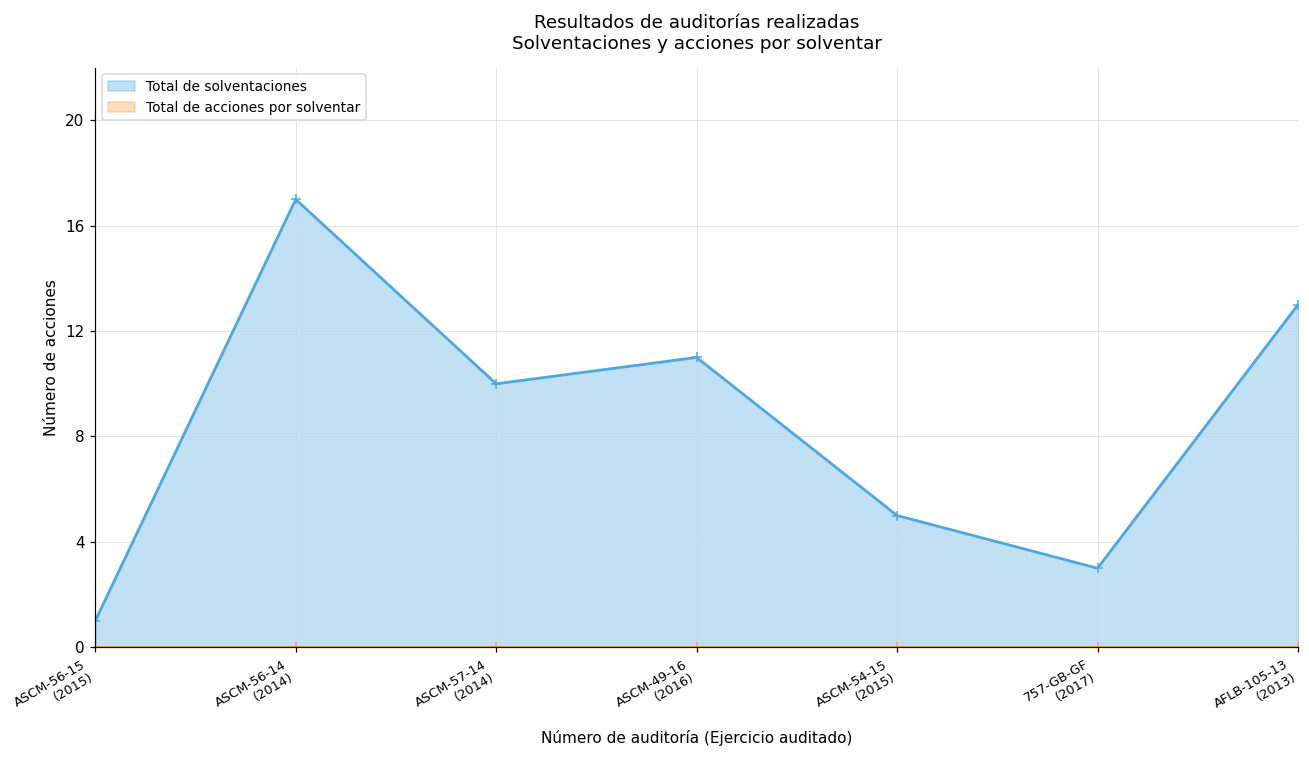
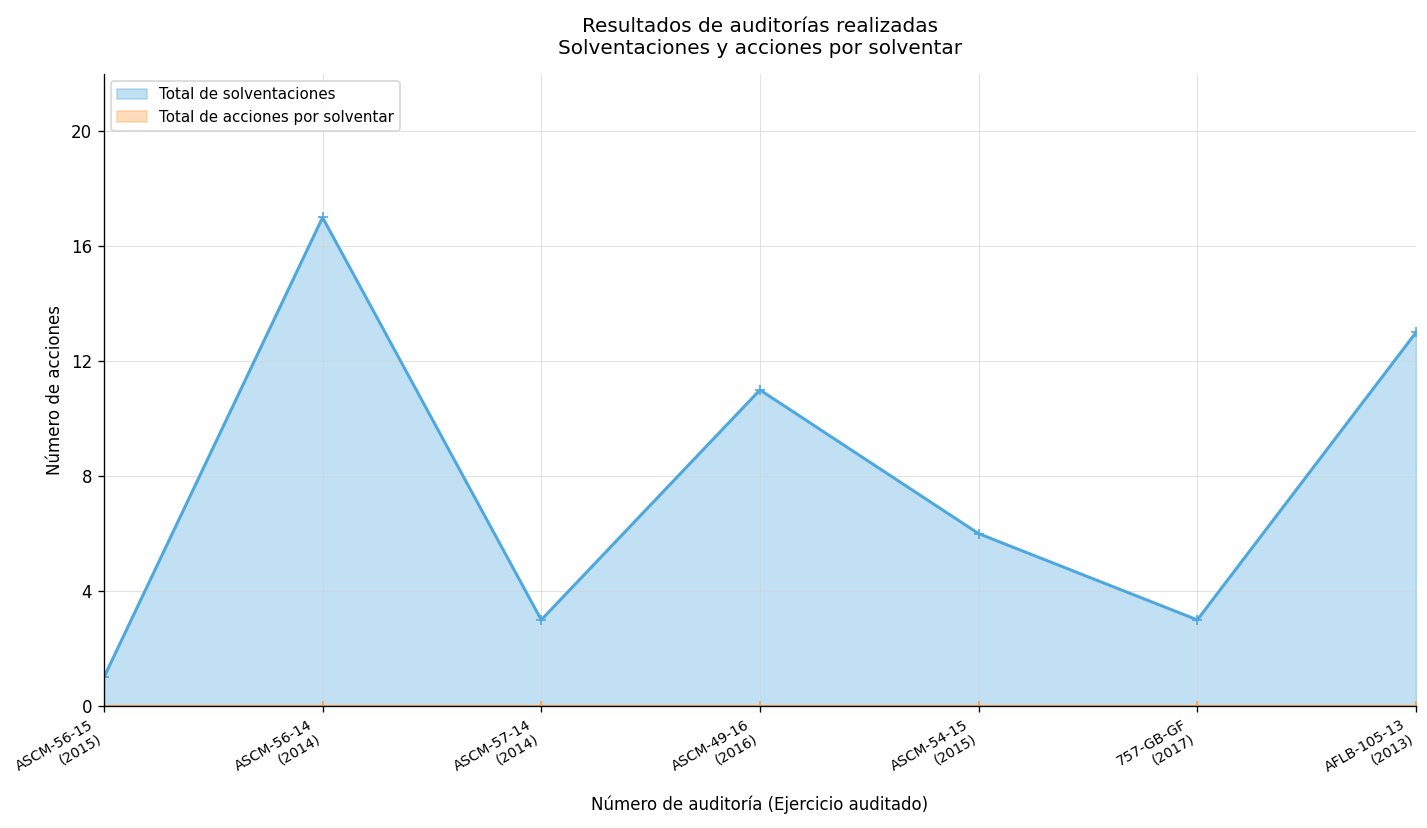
  {
    "Total de solventaciones": {
      "ASCM-56-15 (2015)": 1,
      "ASCM-56-14 (2014)": 17,
-     "ASCM-57-14 (2014)": 10,
+     "ASCM-57-14 (2014)": 3,
      "ASCM-49-16 (2016)": 11,
-     "ASCM-54-15 (2015)": 5,
+     "ASCM-54-15 (2015)": 6,
      "757-GB-GF (2017)": 3,
      "AFLB-105-13 (2013)": 13
    },
    "Total de acciones por solventar": {
      "ASCM-56-15 (2015)": 0,
      "ASCM-56-14 (2014)": 0,
      "ASCM-57-14 (2014)": 0,
      "ASCM-49-16 (2016)": 0,
      "ASCM-54-15 (2015)": 0,
      "757-GB-GF (2017)": 0,
      "AFLB-105-13 (2013)": 0
    }
  }
